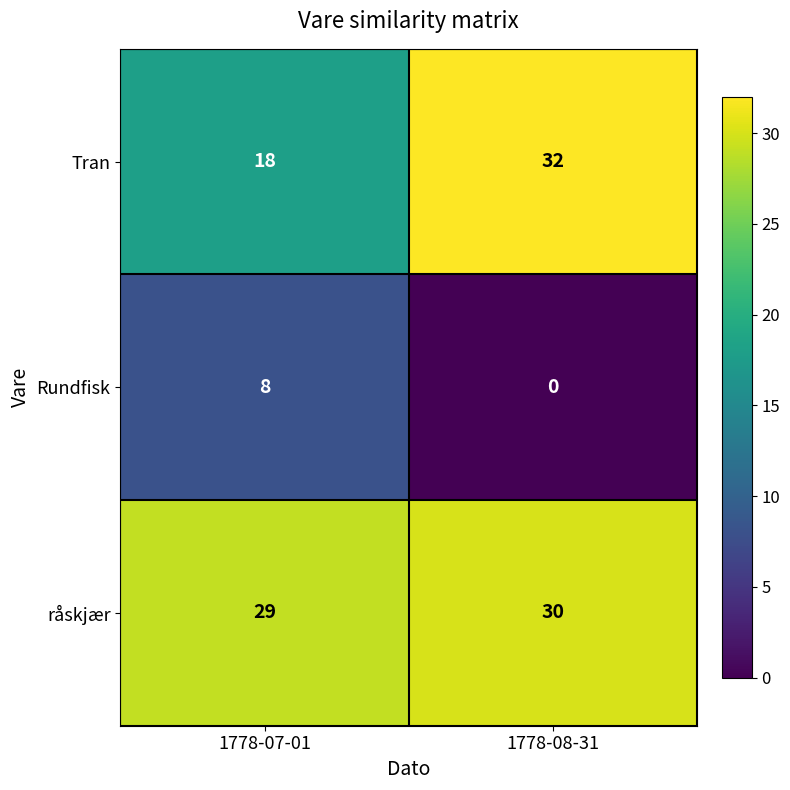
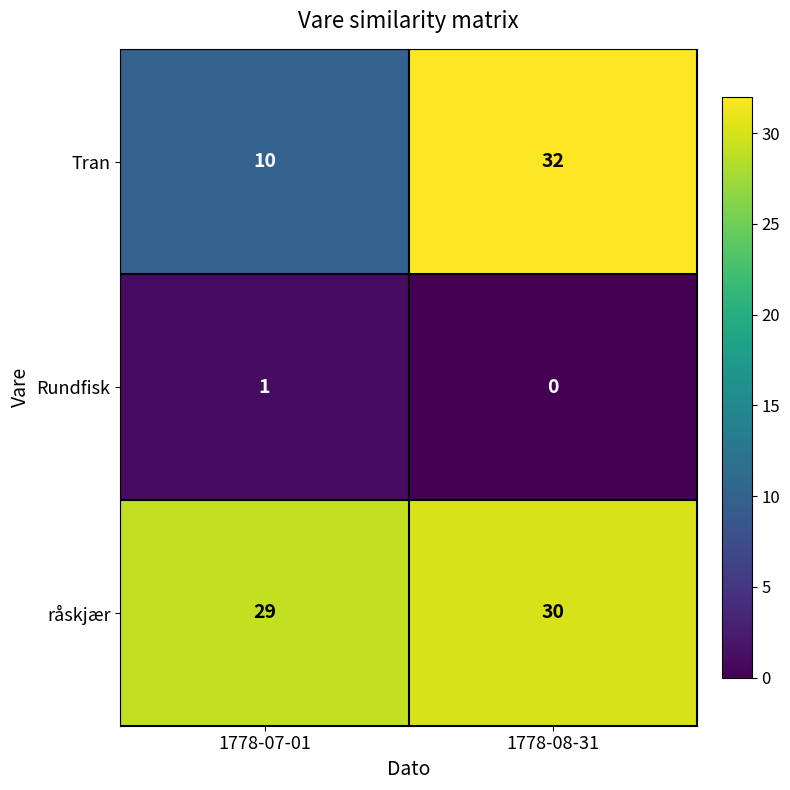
  {
    "Tran": {
-     "1778-07-01": 18,
+     "1778-07-01": 10,
      "1778-08-31": 32
    },
    "Rundfisk": {
-     "1778-07-01": 8,
+     "1778-07-01": 1,
      "1778-08-31": 0
    },
    "råskjær": {
      "1778-07-01": 29,
      "1778-08-31": 30
    }
  }
